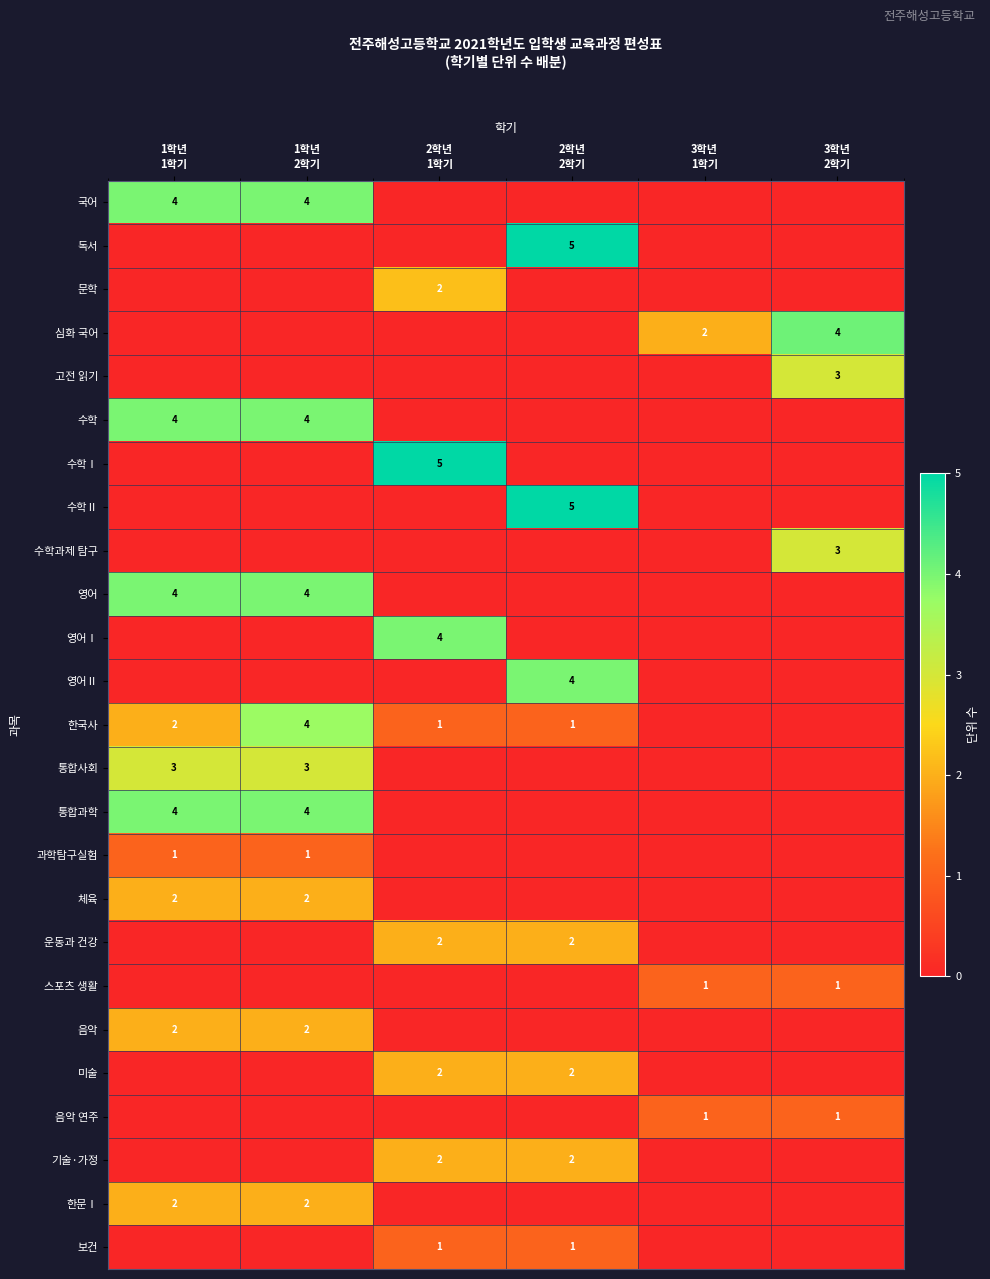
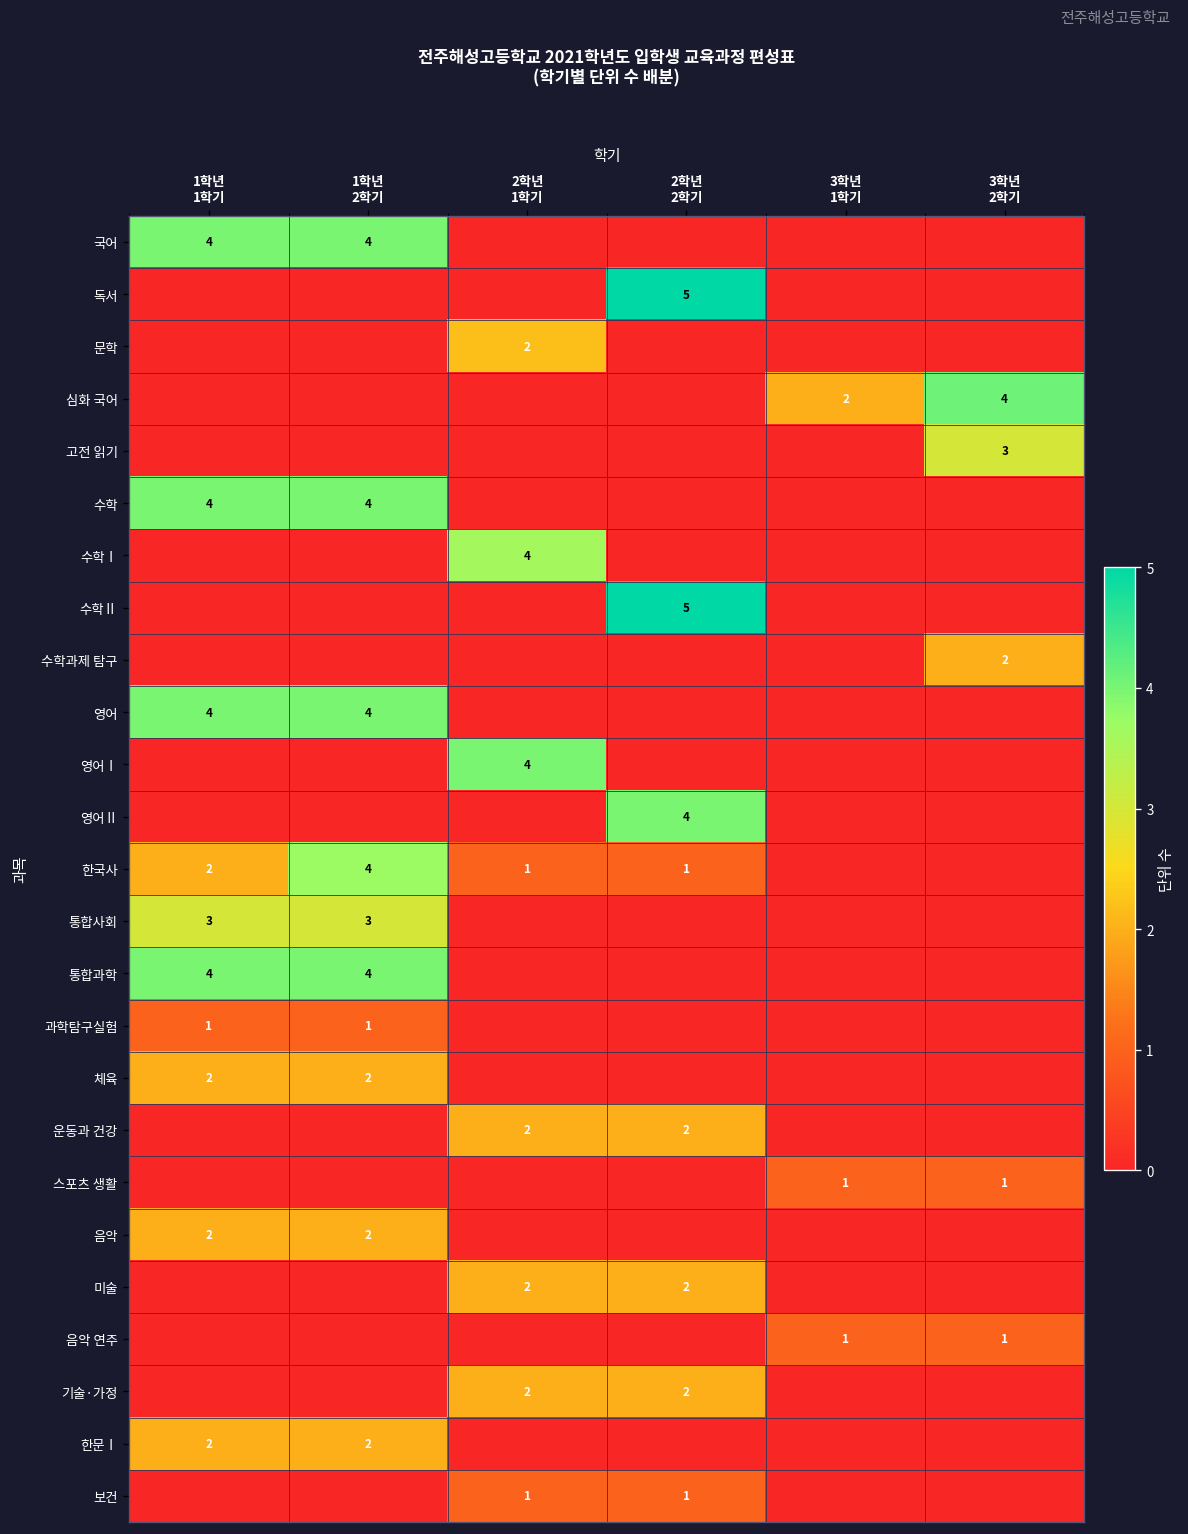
  {
    "국어": {
      "1학년 1학기": 4,
      "1학년 2학기": 4
    },
    "독서": {
      "2학년 2학기": 5
    },
    "문학": {
      "2학년 1학기": 2
    },
    "심화 국어": {
      "3학년 1학기": 2,
      "3학년 2학기": 4
    },
    "고전 읽기": {
      "3학년 2학기": 3
    },
    "수학": {
      "1학년 1학기": 4,
      "1학년 2학기": 4
    },
    "수학Ⅰ": {
-     "2학년 1학기": 5
+     "2학년 1학기": 4
    },
    "수학Ⅱ": {
      "2학년 2학기": 5
    },
    "수학과제 탐구": {
-     "3학년 2학기": 3
+     "3학년 2학기": 2
    },
    "영어": {
      "1학년 1학기": 4,
      "1학년 2학기": 4
    },
    "영어Ⅰ": {
      "2학년 1학기": 4
    },
    "영어Ⅱ": {
      "2학년 2학기": 4
    },
    "한국사": {
      "1학년 1학기": 2,
      "1학년 2학기": 4,
      "2학년 1학기": 1,
      "2학년 2학기": 1
    },
    "통합사회": {
      "1학년 1학기": 3,
      "1학년 2학기": 3
    },
    "통합과학": {
      "1학년 1학기": 4,
      "1학년 2학기": 4
    },
    "과학탐구실험": {
      "1학년 1학기": 1,
      "1학년 2학기": 1
    },
    "체육": {
      "1학년 1학기": 2,
      "1학년 2학기": 2
    },
    "운동과 건강": {
      "2학년 1학기": 2,
      "2학년 2학기": 2
    },
    "스포츠 생활": {
      "3학년 1학기": 1,
      "3학년 2학기": 1
    },
    "음악": {
      "1학년 1학기": 2,
      "1학년 2학기": 2
    },
    "미술": {
      "2학년 1학기": 2,
      "2학년 2학기": 2
    },
    "음악 연주": {
      "3학년 1학기": 1,
      "3학년 2학기": 1
    },
    "기술·가정": {
      "2학년 1학기": 2,
      "2학년 2학기": 2
    },
    "한문Ⅰ": {
      "1학년 1학기": 2,
      "1학년 2학기": 2
    },
    "보건": {
      "2학년 1학기": 1,
      "2학년 2학기": 1
    }
  }
